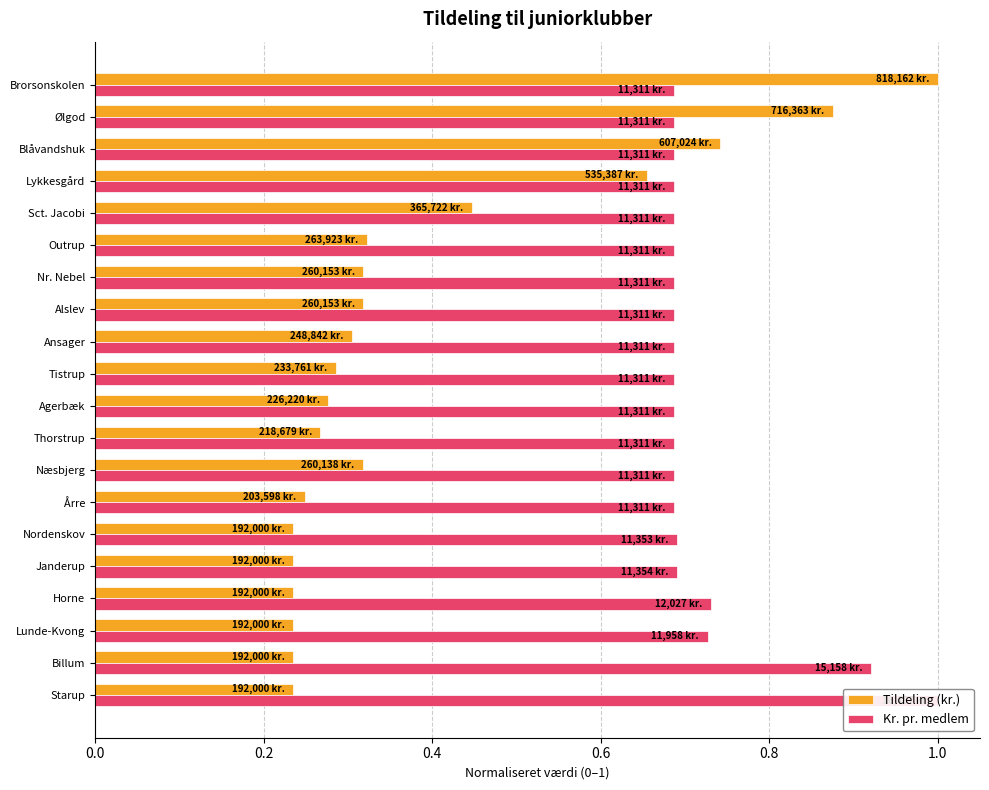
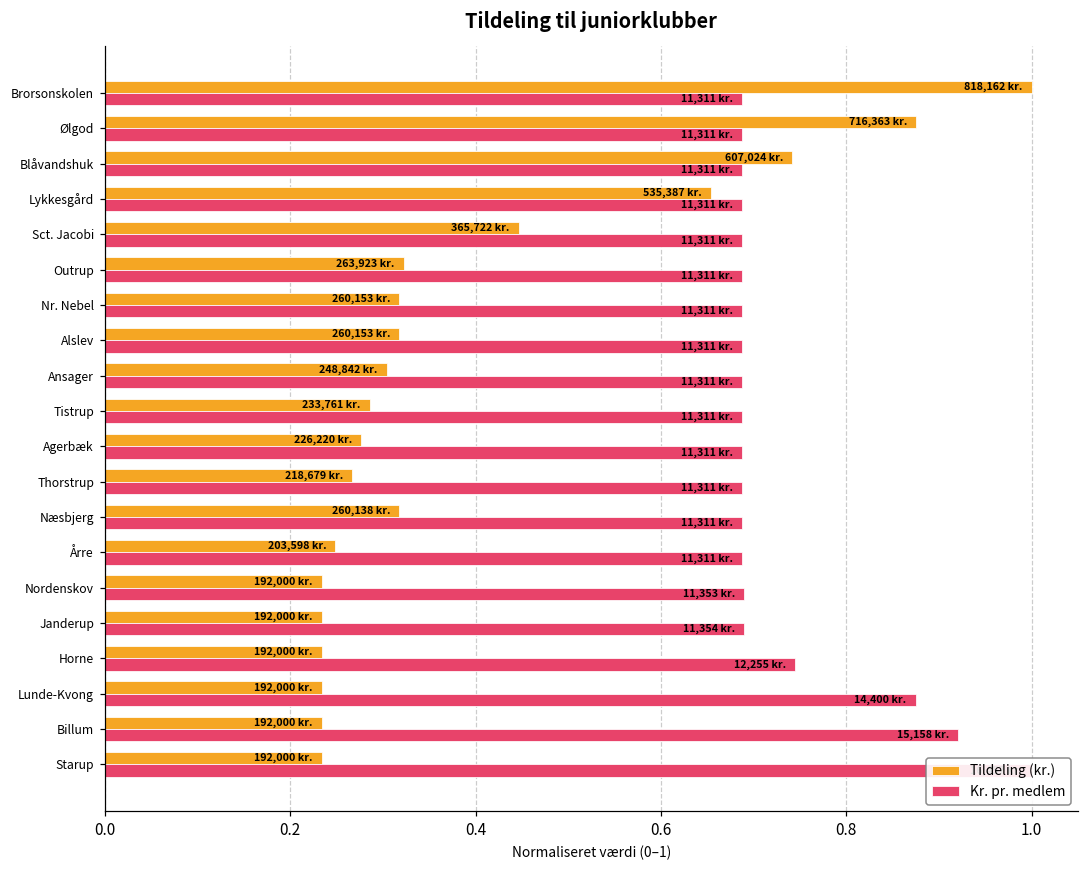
  {
    "Kr. pr. medlem": {
-     "Horne": "12,027",
-     "Lunde-Kvong": "11,958"
+     "Horne": "12,255",
+     "Lunde-Kvong": "14,400"
    }
  }
